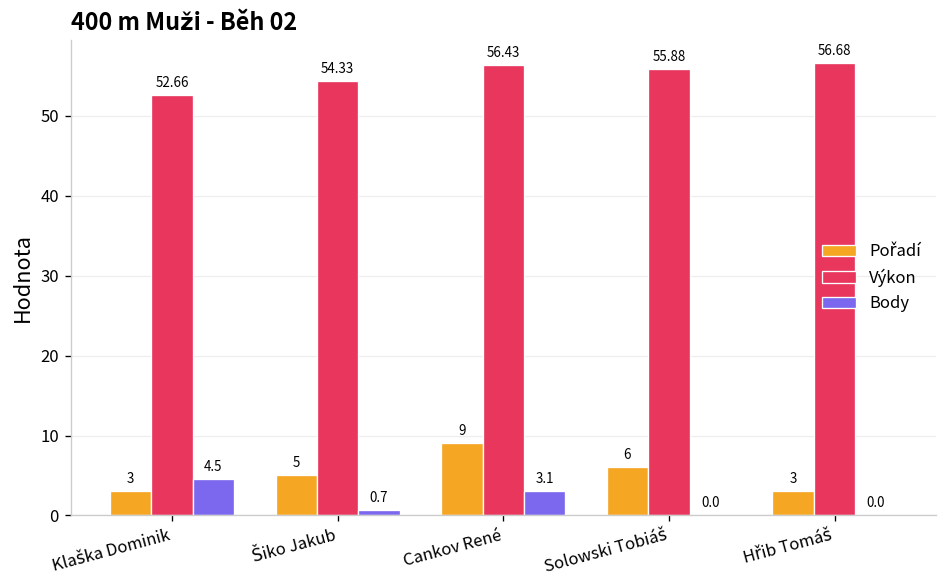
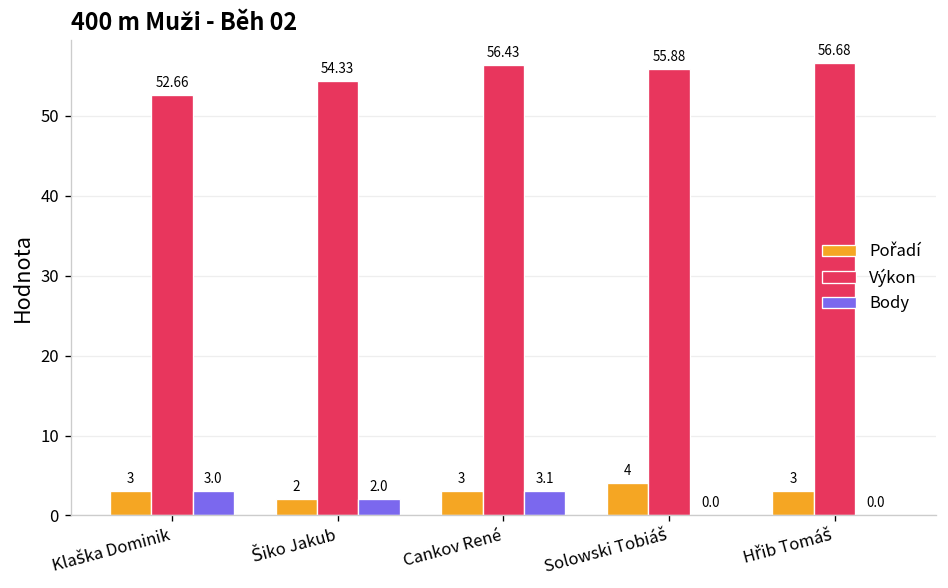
  {
    "Pořadí": {
      "Klaška Dominik": 3,
-     "Šiko Jakub": 5,
-     "Cankov René": 9,
-     "Solowski Tobiáš": 6,
+     "Šiko Jakub": 2,
+     "Cankov René": 3,
+     "Solowski Tobiáš": 4,
      "Hřib Tomáš": 3
    },
    "Výkon": {
      "Klaška Dominik": 52.66,
      "Šiko Jakub": 54.33,
      "Cankov René": 56.43,
      "Solowski Tobiáš": 55.88,
      "Hřib Tomáš": 56.68
    },
    "Body": {
-     "Klaška Dominik": 4.5,
-     "Šiko Jakub": 0.7,
+     "Klaška Dominik": 3.0,
+     "Šiko Jakub": 2.0,
      "Cankov René": 3.1,
      "Solowski Tobiáš": 0.0,
      "Hřib Tomáš": 0.0
    }
  }
